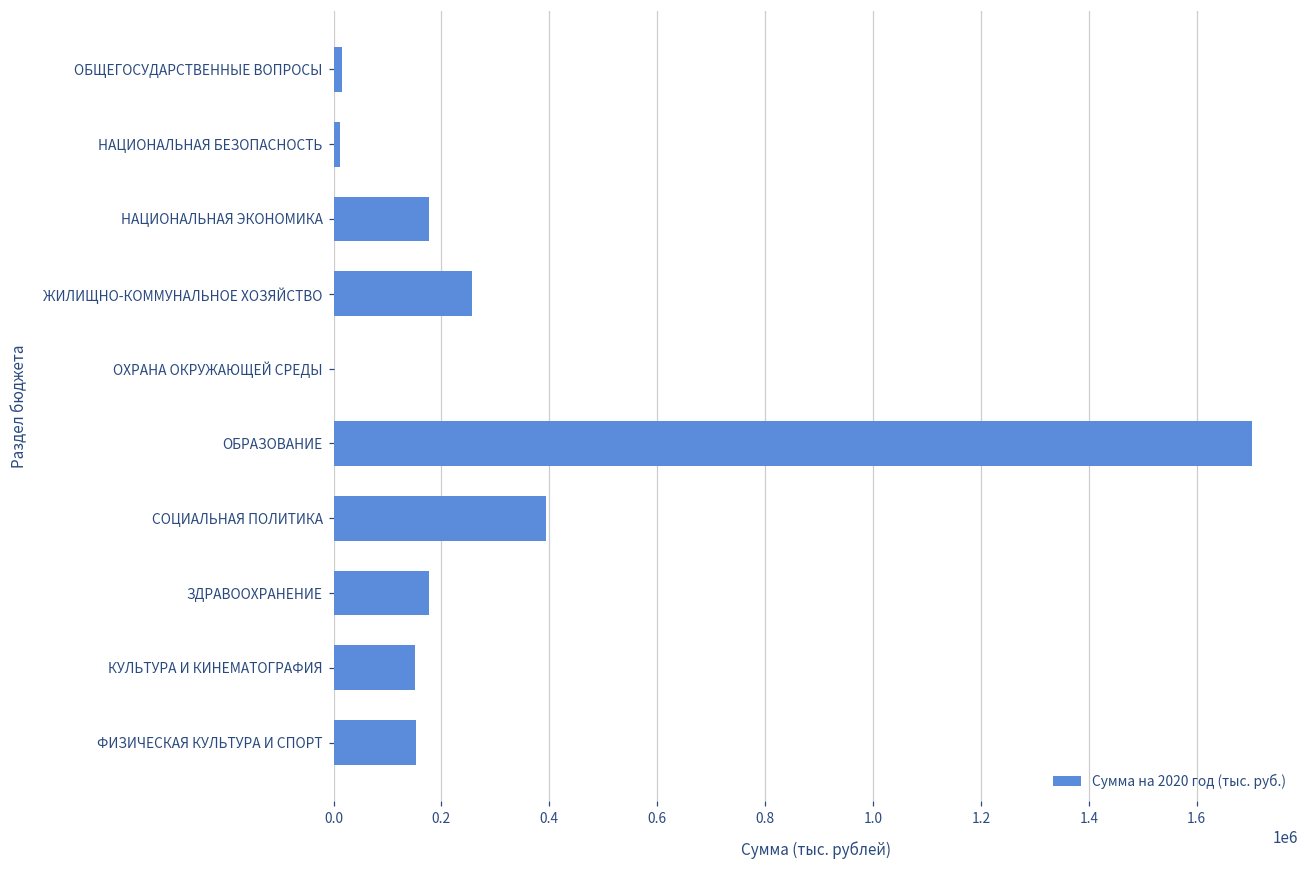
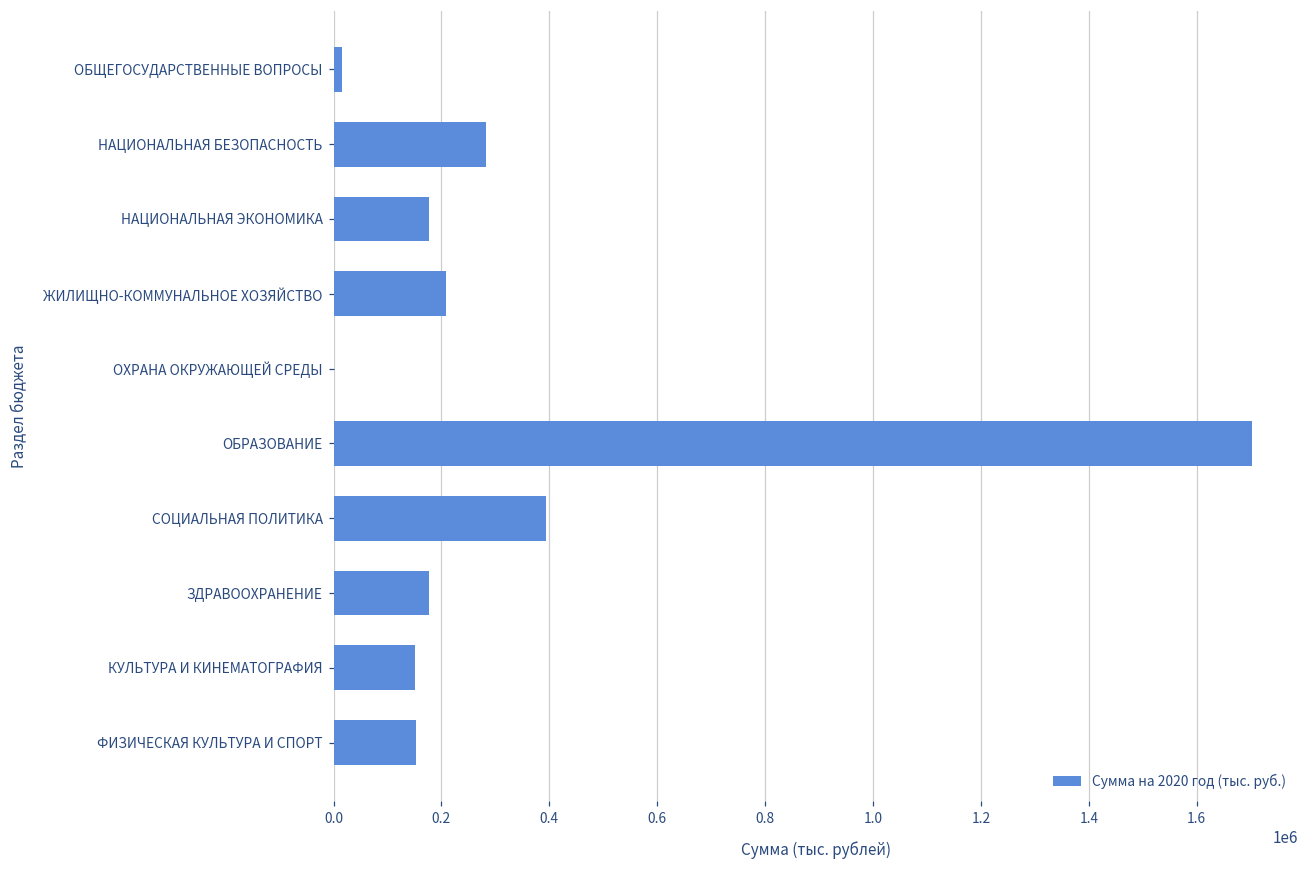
  {
    "ОБЩЕГОСУДАРСТВЕННЫЕ ВОПРОСЫ": 20000,
-   "НАЦИОНАЛЬНАЯ БЕЗОПАСНОСТЬ": 10000,
+   "НАЦИОНАЛЬНАЯ БЕЗОПАСНОСТЬ": 280000,
    "НАЦИОНАЛЬНАЯ ЭКОНОМИКА": 180000,
-   "ЖИЛИЩНО-КОММУНАЛЬНОЕ ХОЗЯЙСТВО": 260000,
+   "ЖИЛИЩНО-КОММУНАЛЬНОЕ ХОЗЯЙСТВО": 210000,
    "ОБРАЗОВАНИЕ": 1700000,
    "СОЦИАЛЬНАЯ ПОЛИТИКА": 390000,
    "ЗДРАВООХРАНЕНИЕ": 180000,
    "КУЛЬТУРА И КИНЕМАТОГРАФИЯ": 150000,
    "ФИЗИЧЕСКАЯ КУЛЬТУРА И СПОРТ": 150000
  }
